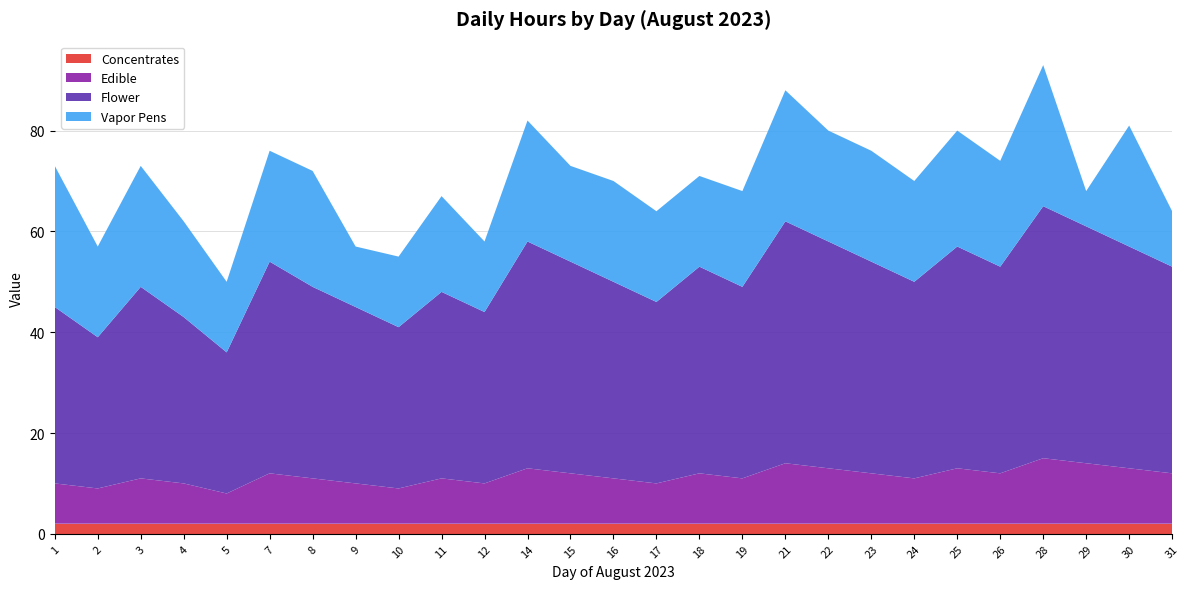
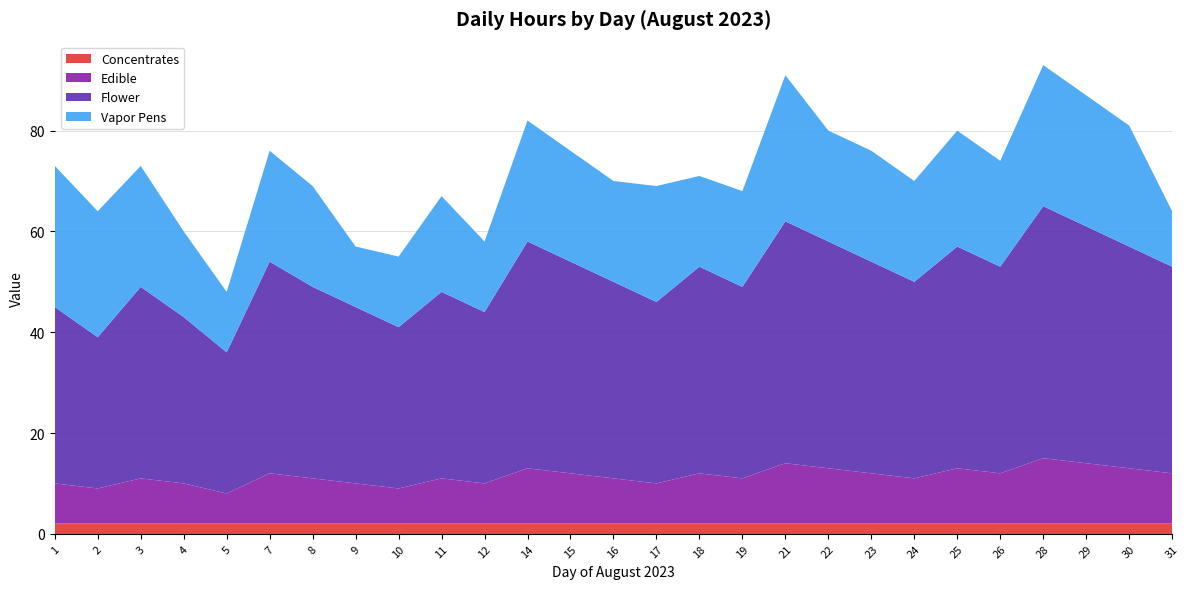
  {
    "Concentrates": {
      "1": 2,
      "2": 2,
      "3": 2,
      "4": 2,
      "5": 2,
      "7": 2,
      "8": 2,
      "9": 2,
      "10": 2,
      "11": 2,
      "12": 2,
      "14": 2,
      "15": 2,
      "16": 2,
      "17": 2,
      "18": 2,
      "19": 2,
      "21": 2,
      "22": 2,
      "23": 2,
      "24": 2,
      "25": 2,
      "26": 2,
      "28": 2,
      "29": 2,
      "30": 2,
      "31": 2
    },
    "Vapor Pens": {
      "1": 28,
-     "2": 18,
+     "2": 25,
      "3": 24,
-     "4": 19,
-     "5": 14,
+     "4": 17,
+     "5": 12,
      "7": 22,
-     "8": 23,
+     "8": 20,
      "9": 12,
      "10": 14,
      "11": 19,
      "12": 14,
      "14": 24,
-     "15": 19,
+     "15": 22,
      "16": 20,
-     "17": 18,
+     "17": 23,
      "18": 18,
      "19": 19,
-     "21": 26,
+     "21": 29,
      "22": 22,
      "23": 22,
      "24": 20,
      "25": 23,
      "26": 21,
      "28": 28,
-     "29": 7,
+     "29": 26,
      "30": 24,
      "31": 11
    }
  }
